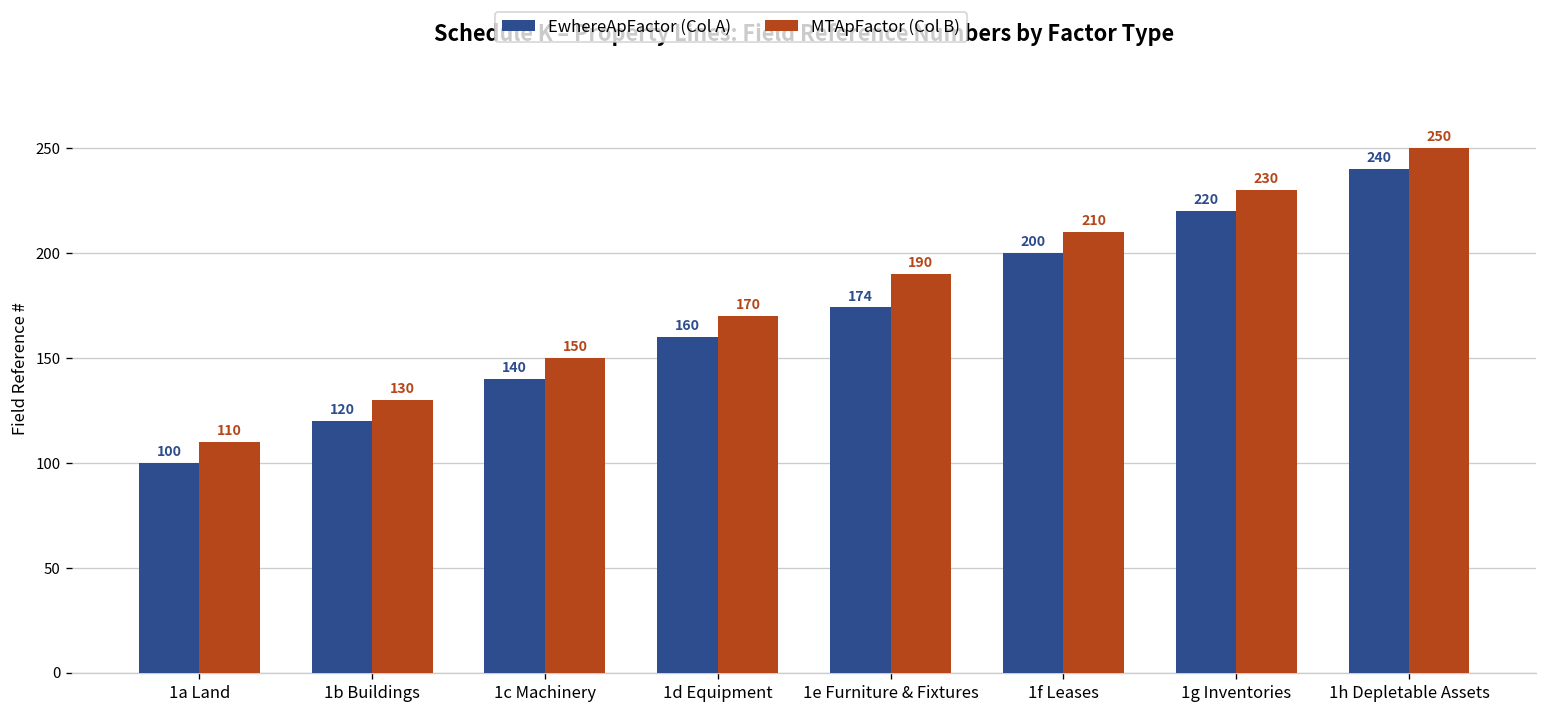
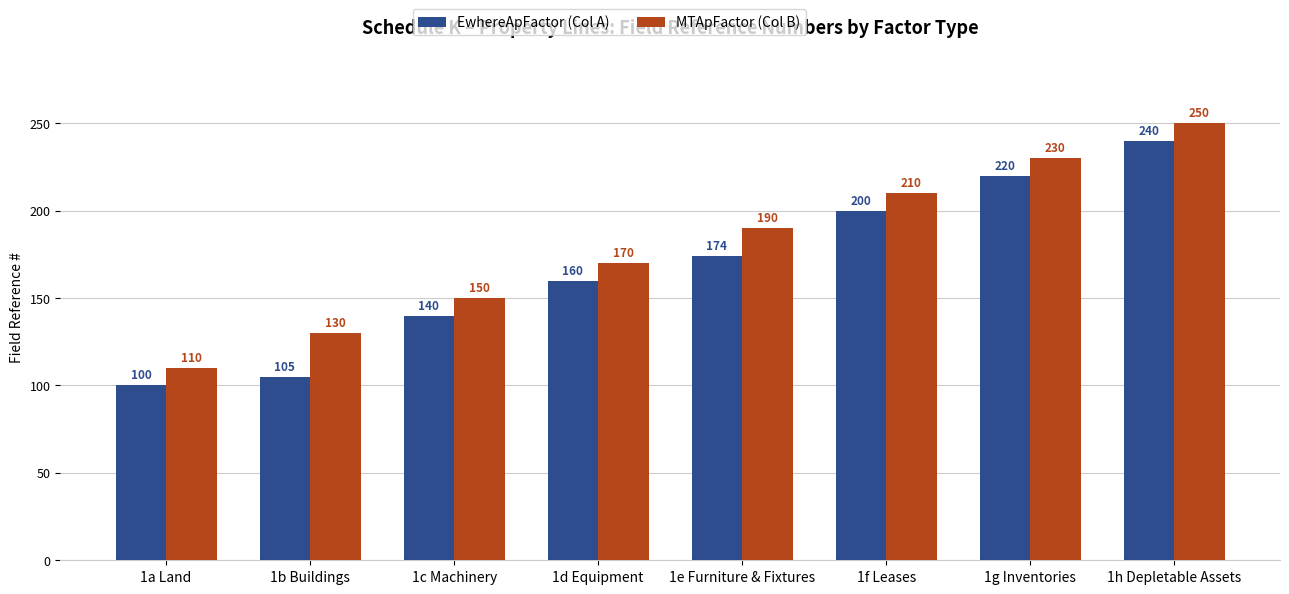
  {
    "EwhereApFactor (Col A)": {
      "1a Land": 100,
-     "1b Buildings": 120,
+     "1b Buildings": 105,
      "1c Machinery": 140,
      "1d Equipment": 160,
      "1e Furniture & Fixtures": 174,
      "1f Leases": 200,
      "1g Inventories": 220,
      "1h Depletable Assets": 240
    },
    "MTApFactor (Col B)": {
      "1a Land": 110,
      "1b Buildings": 130,
      "1c Machinery": 150,
      "1d Equipment": 170,
      "1e Furniture & Fixtures": 190,
      "1f Leases": 210,
      "1g Inventories": 230,
      "1h Depletable Assets": 250
    }
  }
